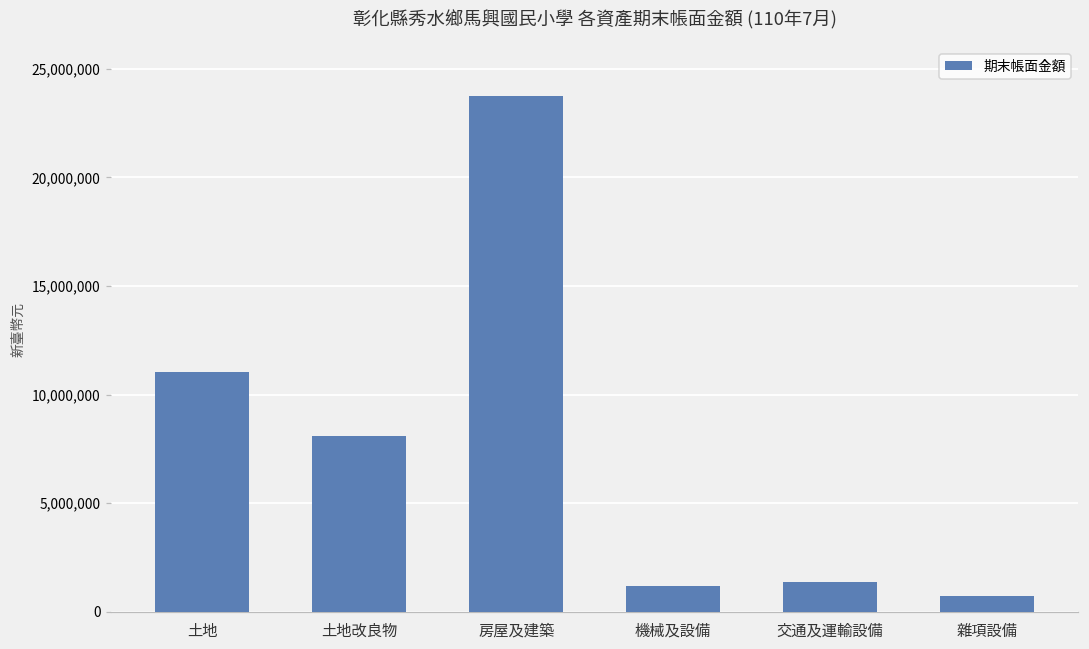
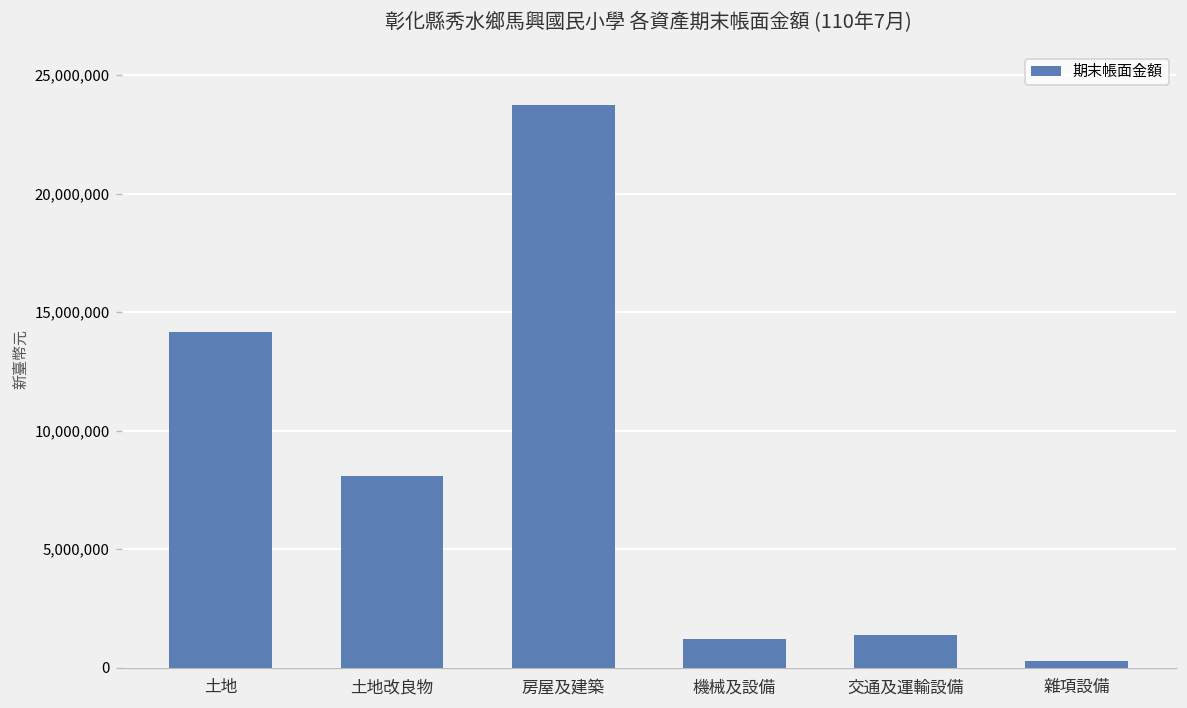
  {
-   "土地": "11,000,000",
+   "土地": "14,200,000",
    "土地改良物": "8,100,000",
    "房屋及建築": "23,700,000",
    "機械及設備": "1,200,000",
    "交通及運輸設備": "1,400,000",
-   "雜項設備": "700,000"
+   "雜項設備": "300,000"
  }
